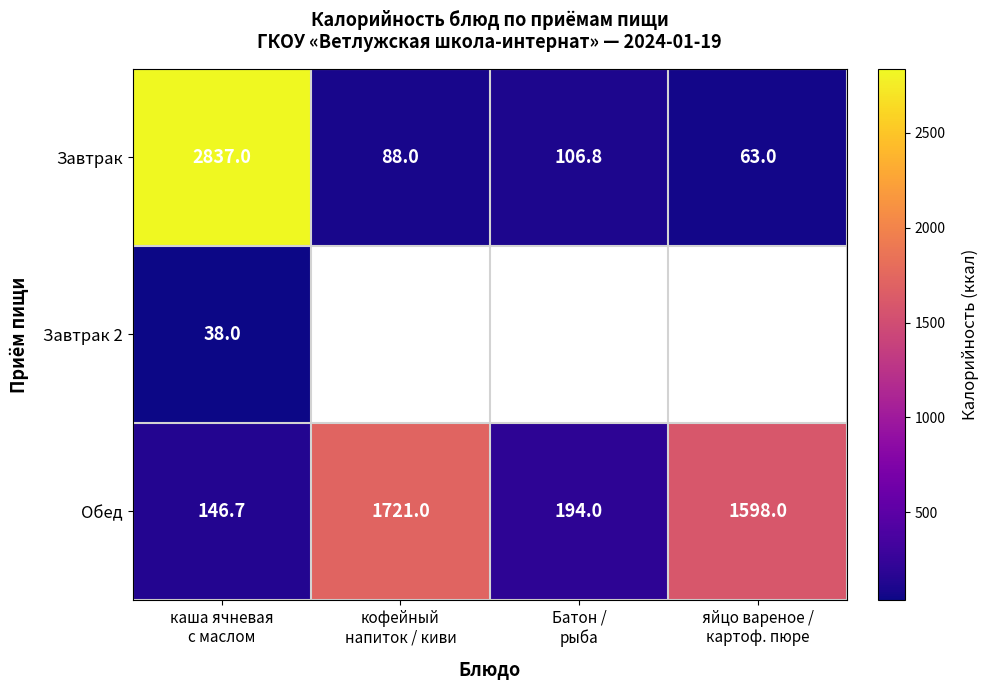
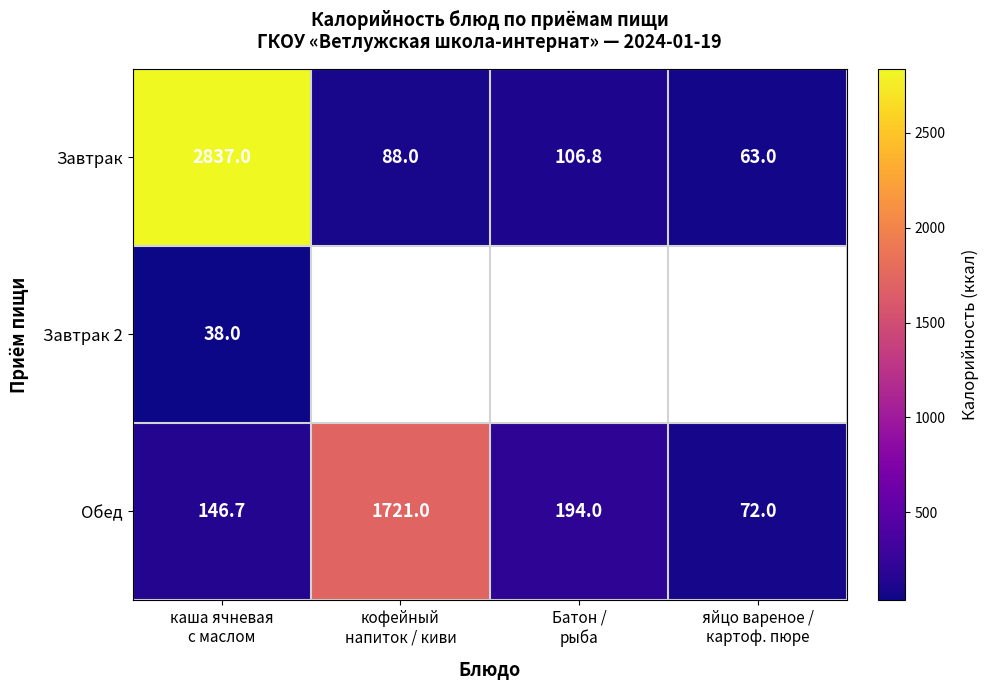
  {
    "Завтрак": {
      "каша ячневая с маслом": 2837.0,
      "кофейный напиток / киви": 88.0,
      "Батон / рыба": 106.8,
      "яйцо вареное / картоф. пюре": 63.0
    },
    "Завтрак 2": {
      "каша ячневая с маслом": 38.0
    },
    "Обед": {
      "каша ячневая с маслом": 146.7,
      "кофейный напиток / киви": 1721.0,
      "Батон / рыба": 194.0,
-     "яйцо вареное / картоф. пюре": 1598.0
+     "яйцо вареное / картоф. пюре": 72.0
    }
  }
